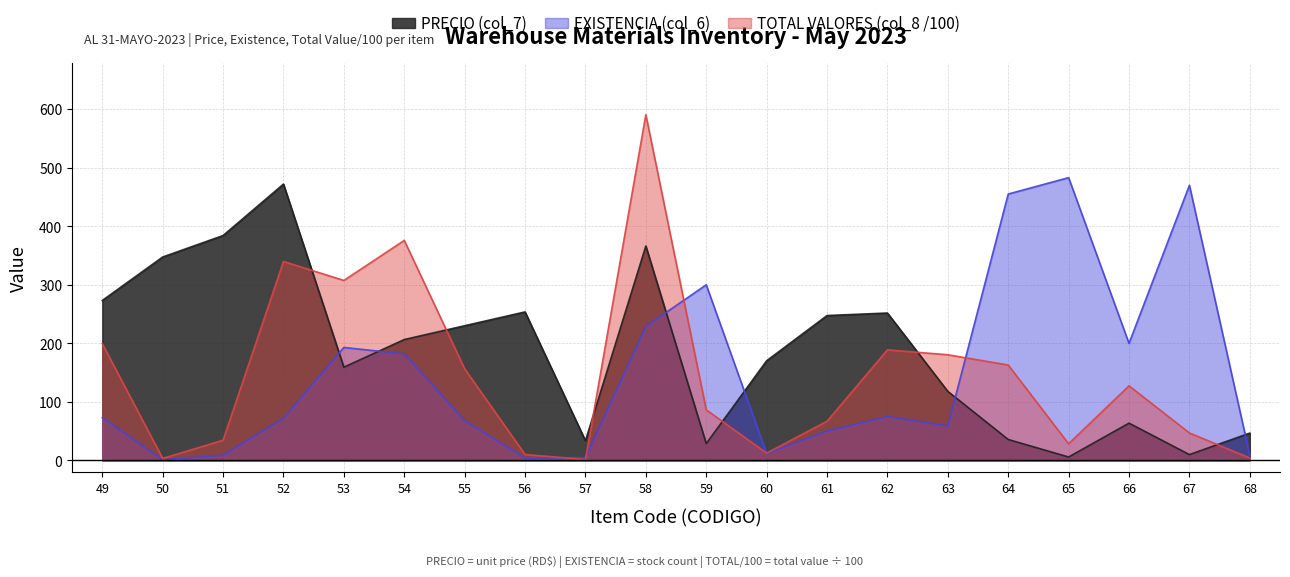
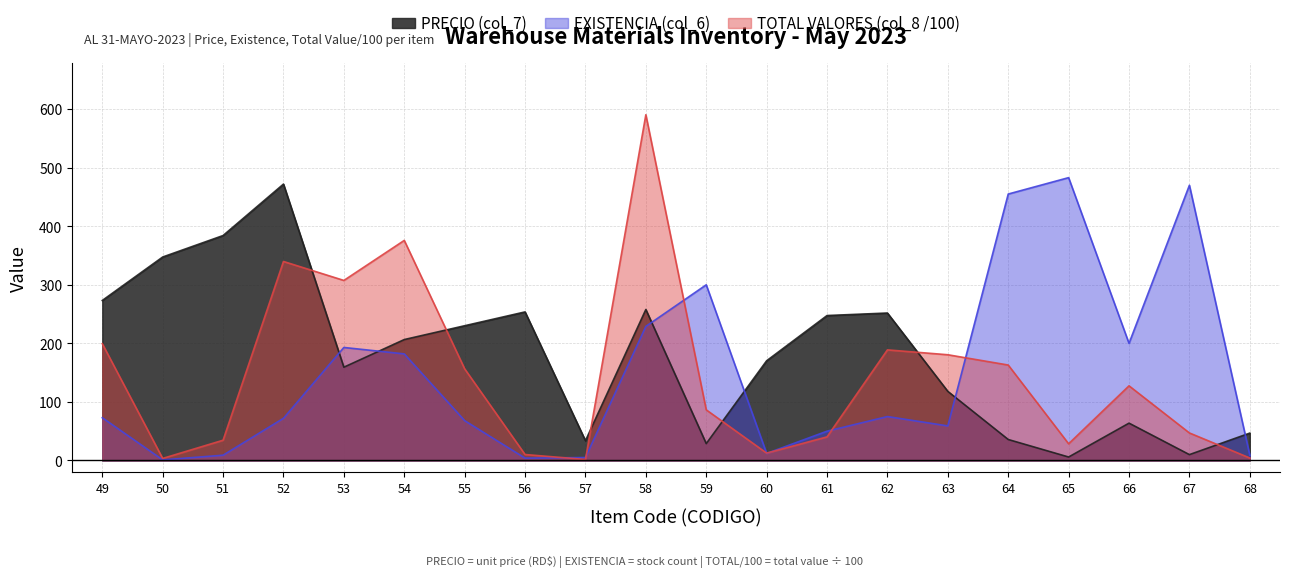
  {
    "PRECIO (col_7)": {
      "49": 270,
      "50": 350,
      "51": 380,
      "52": 470,
      "53": 160,
      "54": 210,
      "55": 230,
      "56": 250,
      "57": 30,
-     "58": 370,
+     "58": 260,
      "59": 30,
      "60": 170,
      "61": 250,
      "62": 250,
      "63": 120,
      "64": 40,
      "65": 10,
      "66": 60,
      "67": 10,
      "68": 50
    },
    "EXISTENCIA (col_6)": {
      "49": 70,
      "51": 10,
      "52": 70,
      "53": 190,
      "54": 180,
      "55": 70,
      "56": 0,
      "58": 230,
      "59": 300,
      "61": 50,
      "62": 80,
      "63": 60,
      "64": 460,
      "65": 480,
      "66": 200,
      "67": 470,
      "68": 10
    },
    "TOTAL VALORES (col_8 /100)": {
      "49": 200,
      "51": 30,
      "52": 340,
      "53": 310,
      "54": 380,
      "55": 160,
      "56": 10,
      "58": 590,
      "59": 90,
-     "61": 70,
+     "61": 40,
      "62": 190,
      "63": 180,
      "64": 160,
      "65": 30,
      "66": 130,
      "67": 50,
      "68": 0
    }
  }
